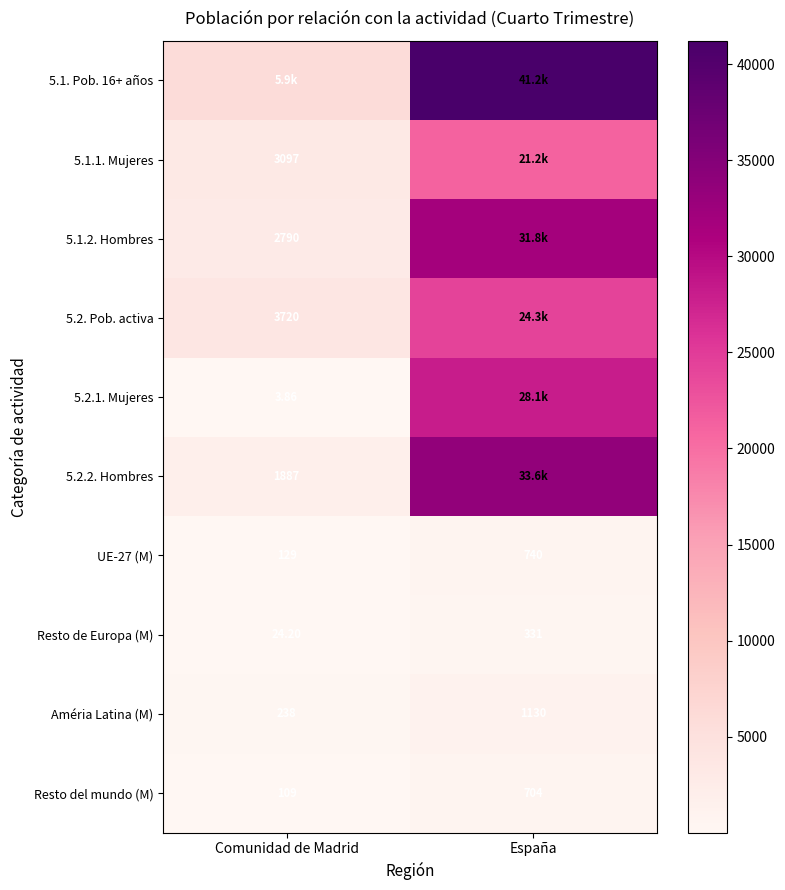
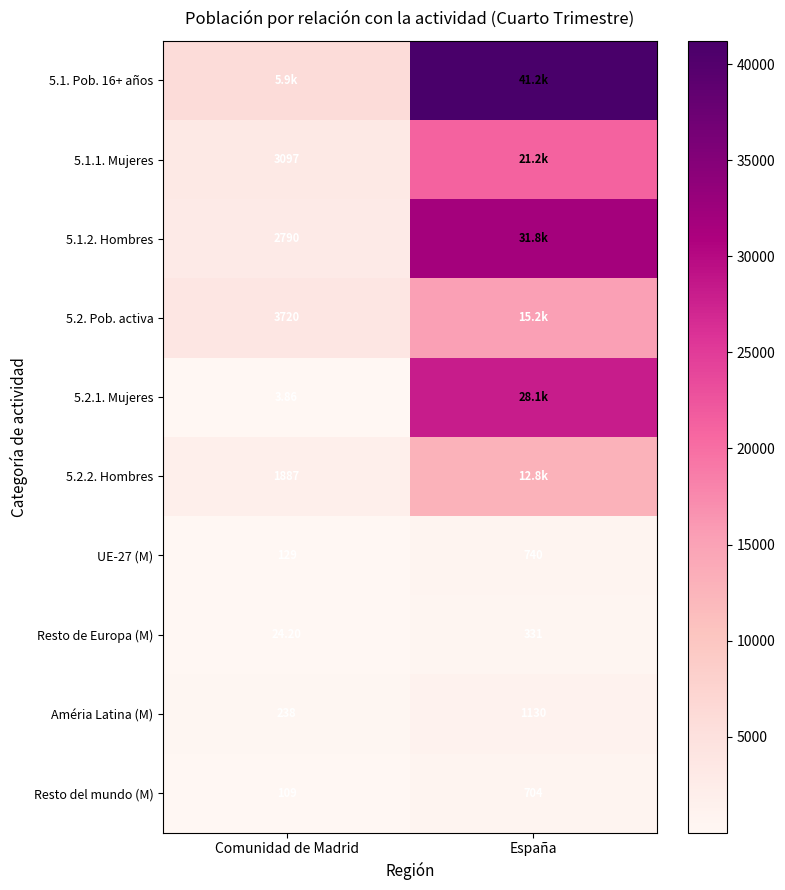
  {
    "5.1. Pob. 16+ años": {
      "España": "41.2k"
    },
    "5.1.1. Mujeres": {
      "España": "21.2k"
    },
    "5.1.2. Hombres": {
      "España": "31.8k"
    },
    "5.2. Pob. activa": {
-     "España": "24.3k"
+     "España": "15.2k"
    },
    "5.2.1. Mujeres": {
      "España": "28.1k"
    },
    "5.2.2. Hombres": {
-     "España": "33.6k"
+     "España": "12.8k"
    }
  }
